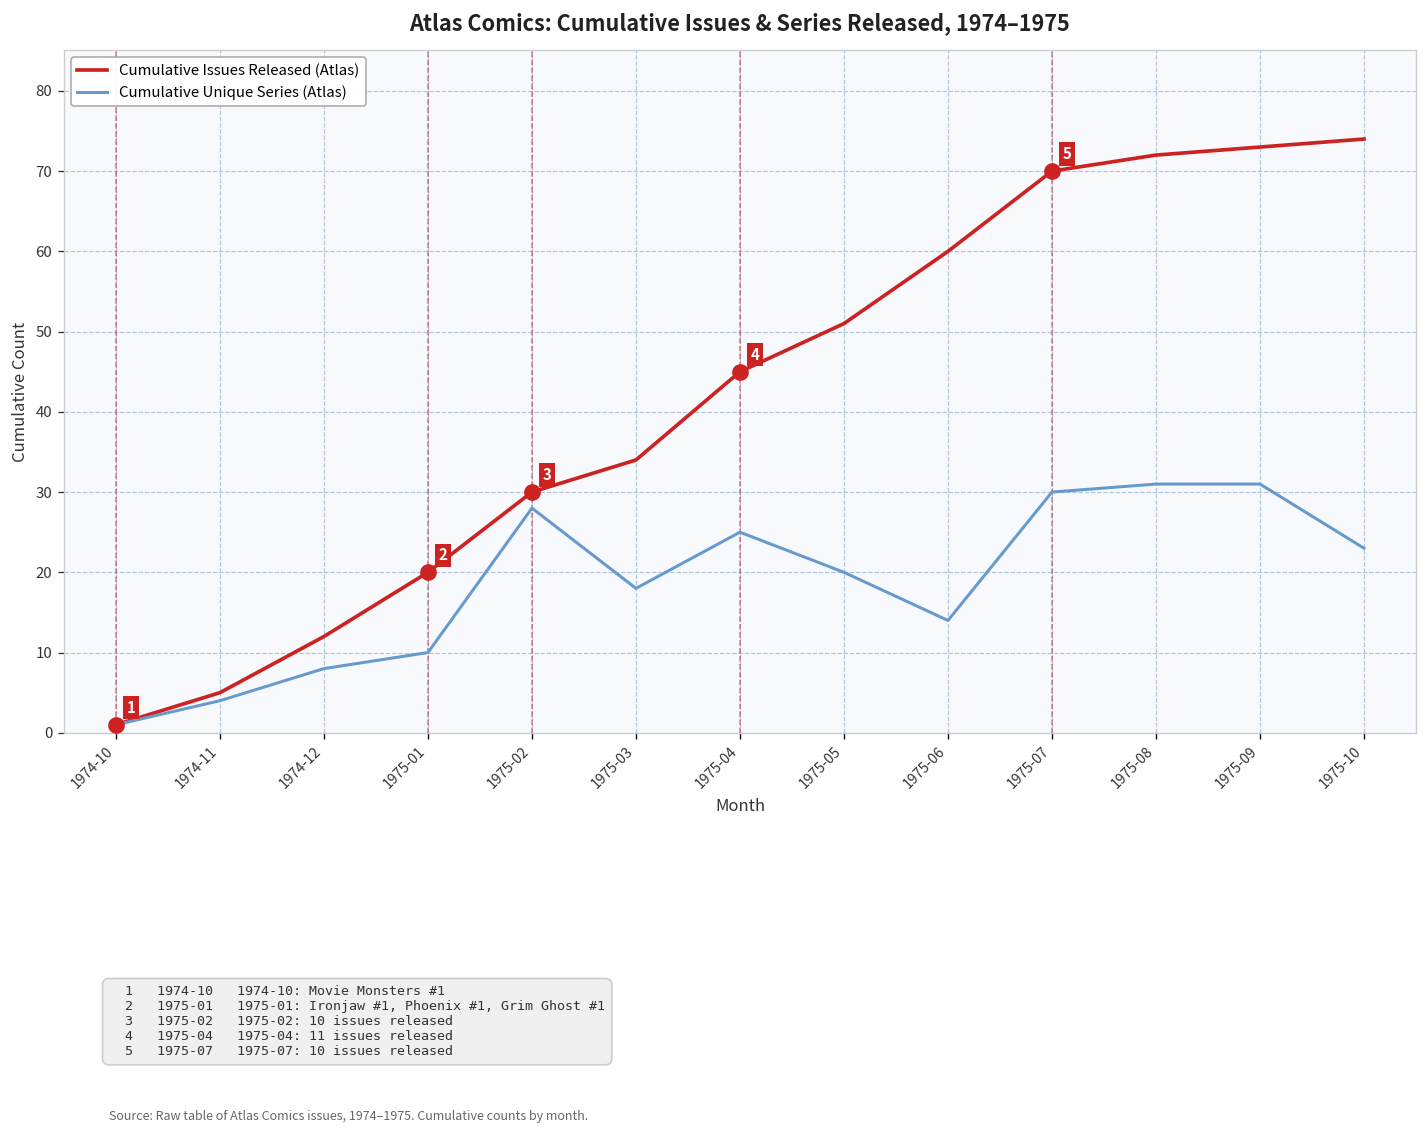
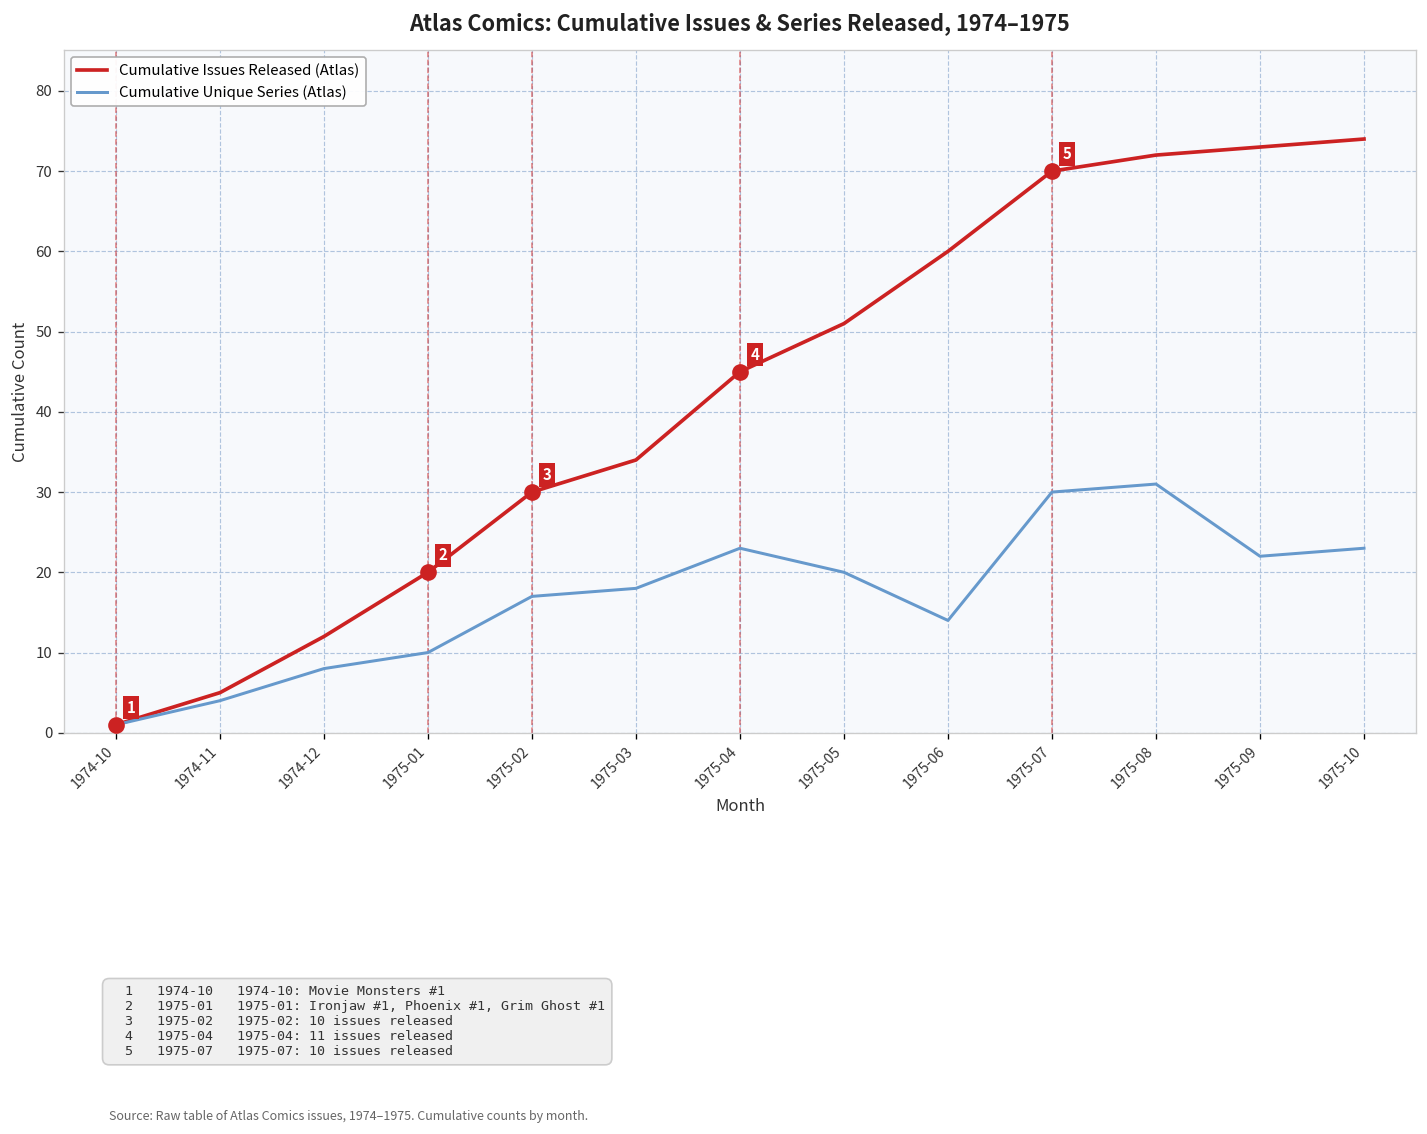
  {
    "Cumulative Unique Series (Atlas)": {
      "1974-11": 4,
      "1974-12": 8,
      "1975-01": 10,
-     "1975-02": 28,
+     "1975-02": 17,
      "1975-03": 18,
-     "1975-04": 25,
+     "1975-04": 23,
      "1975-05": 20,
      "1975-06": 14,
      "1975-07": 30,
      "1975-08": 31,
-     "1975-09": 31,
+     "1975-09": 22,
      "1975-10": 23
    }
  }
